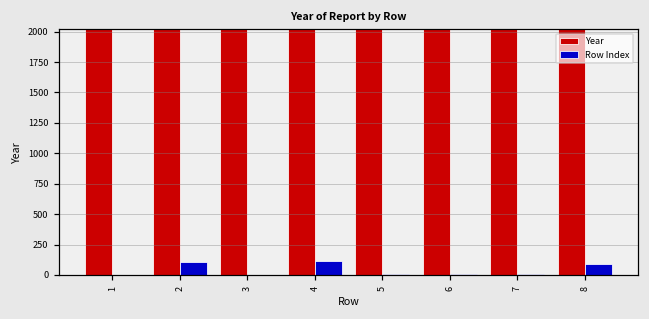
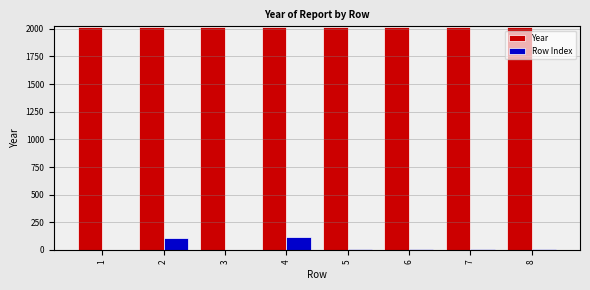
  {
    "Year": {
      "1": 2020,
      "2": 2020,
      "3": 2020,
      "4": 2020,
      "5": 2020,
      "6": 2020,
      "7": 2020,
      "8": 2020
    },
    "Row Index": {
      "2": 110,
      "4": 120,
-     "8": 90
+     "8": 10
    }
  }
